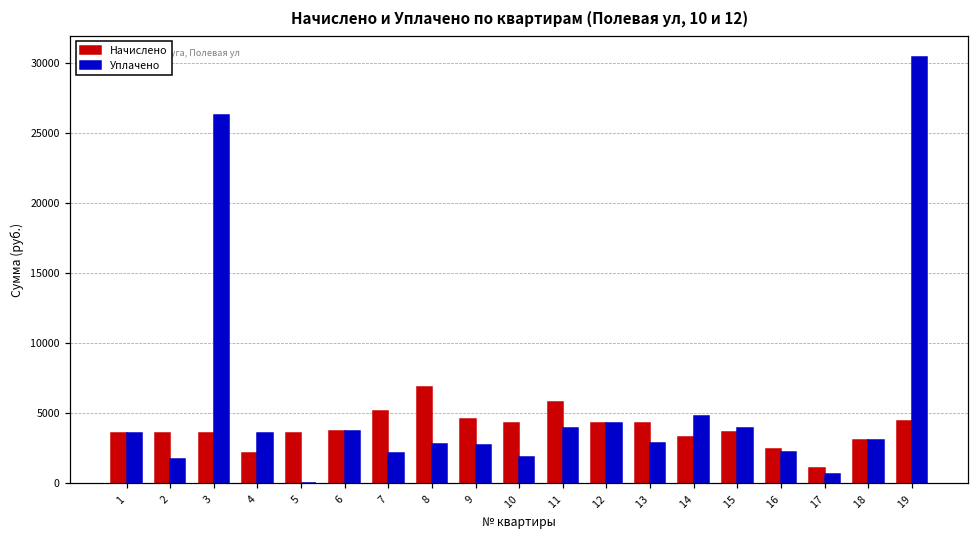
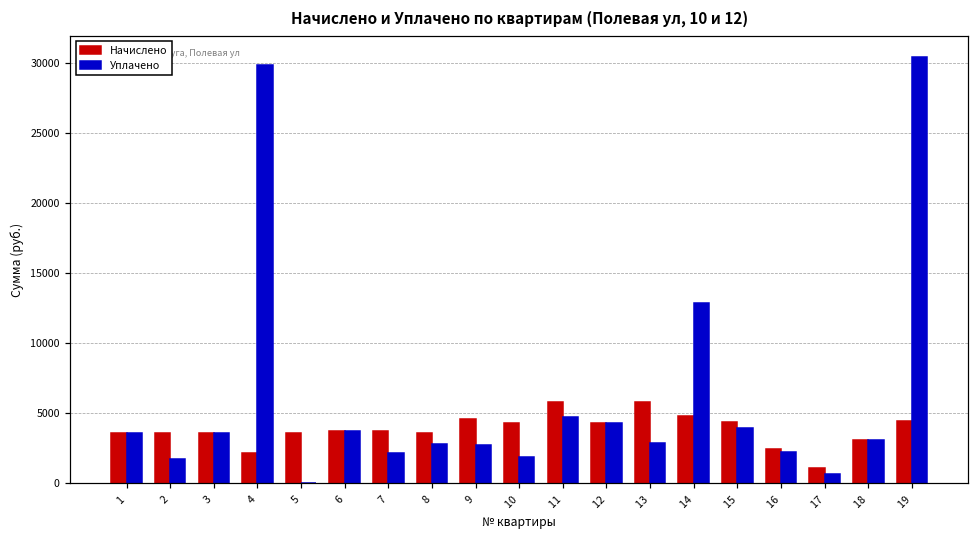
  {
    "Начислено": {
      "1": 3600,
      "2": 3600,
      "3": 3600,
      "4": 2100,
      "5": 3600,
      "6": 3700,
-     "7": 5200,
-     "8": 6900,
+     "7": 3700,
+     "8": 3600,
      "9": 4600,
      "10": 4300,
      "11": 5800,
      "12": 4300,
-     "13": 4300,
-     "14": 3300,
-     "15": 3700,
+     "13": 5800,
+     "14": 4800,
+     "15": 4400,
      "16": 2500,
      "17": 1100,
      "18": 3100,
      "19": 4400
    },
    "Уплачено": {
      "1": 3600,
      "2": 1700,
-     "3": 26300,
-     "4": 3600,
+     "3": 3600,
+     "4": 29800,
      "5": 0,
      "6": 3700,
      "7": 2200,
      "8": 2800,
      "9": 2700,
      "10": 1900,
-     "11": 4000,
+     "11": 4700,
      "12": 4300,
      "13": 2900,
-     "14": 4800,
+     "14": 12900,
      "15": 3900,
      "16": 2200,
      "17": 700,
      "18": 3100,
      "19": 30400
    }
  }
